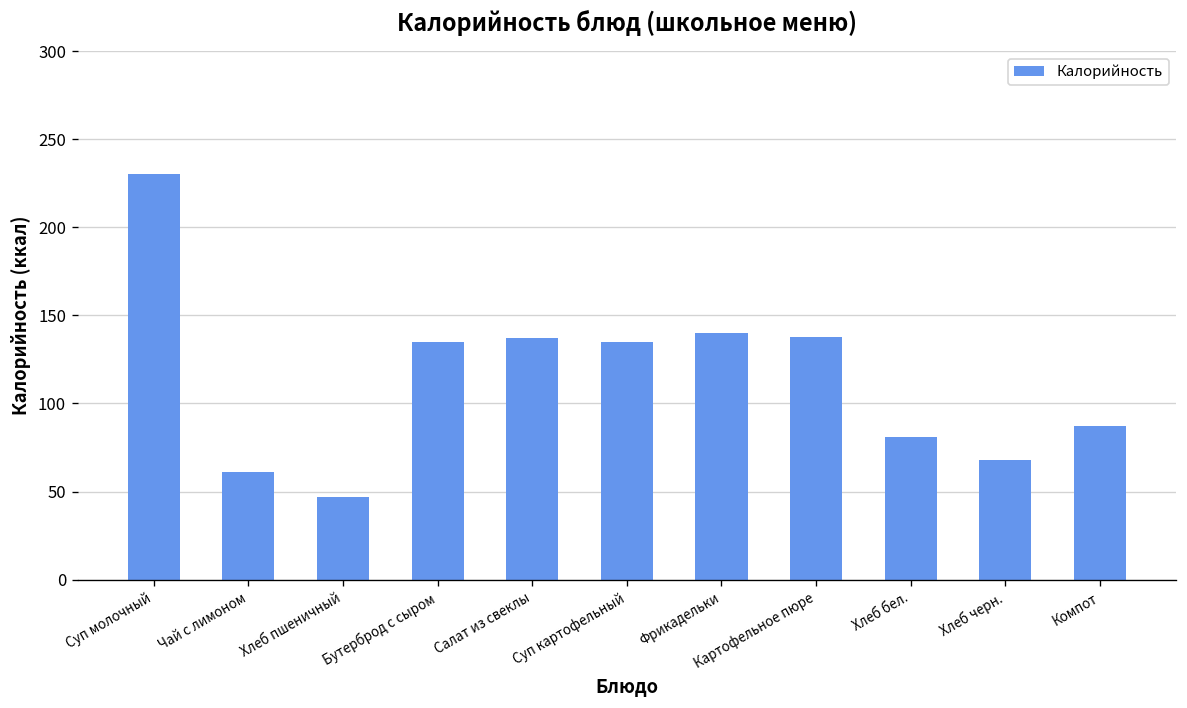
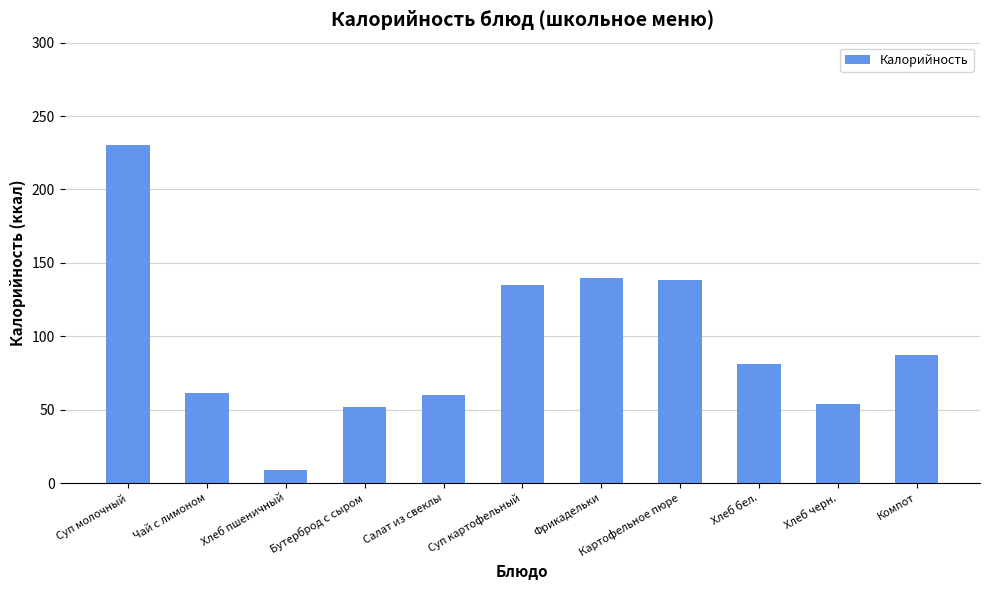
  {
    "Суп молочный": 230,
    "Чай с лимоном": 61,
-   "Хлеб пшеничный": 47,
-   "Бутерброд с сыром": 135,
-   "Салат из свеклы": 137,
+   "Хлеб пшеничный": 9,
+   "Бутерброд с сыром": 52,
+   "Салат из свеклы": 60,
    "Суп картофельный": 135,
    "Фрикадельки": 140,
    "Картофельное пюре": 138,
    "Хлеб бел.": 81,
-   "Хлеб черн.": 68,
+   "Хлеб черн.": 54,
    "Компот": 87
  }
